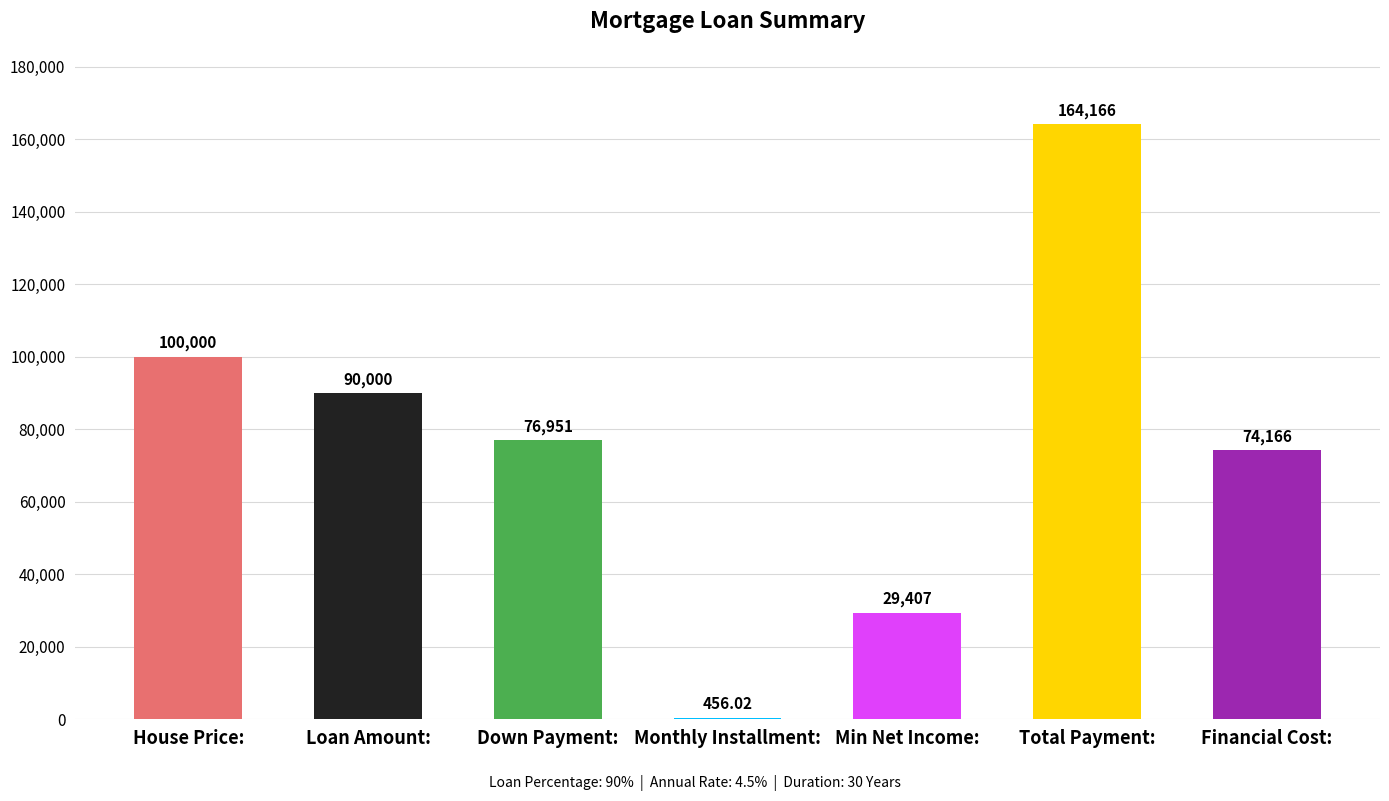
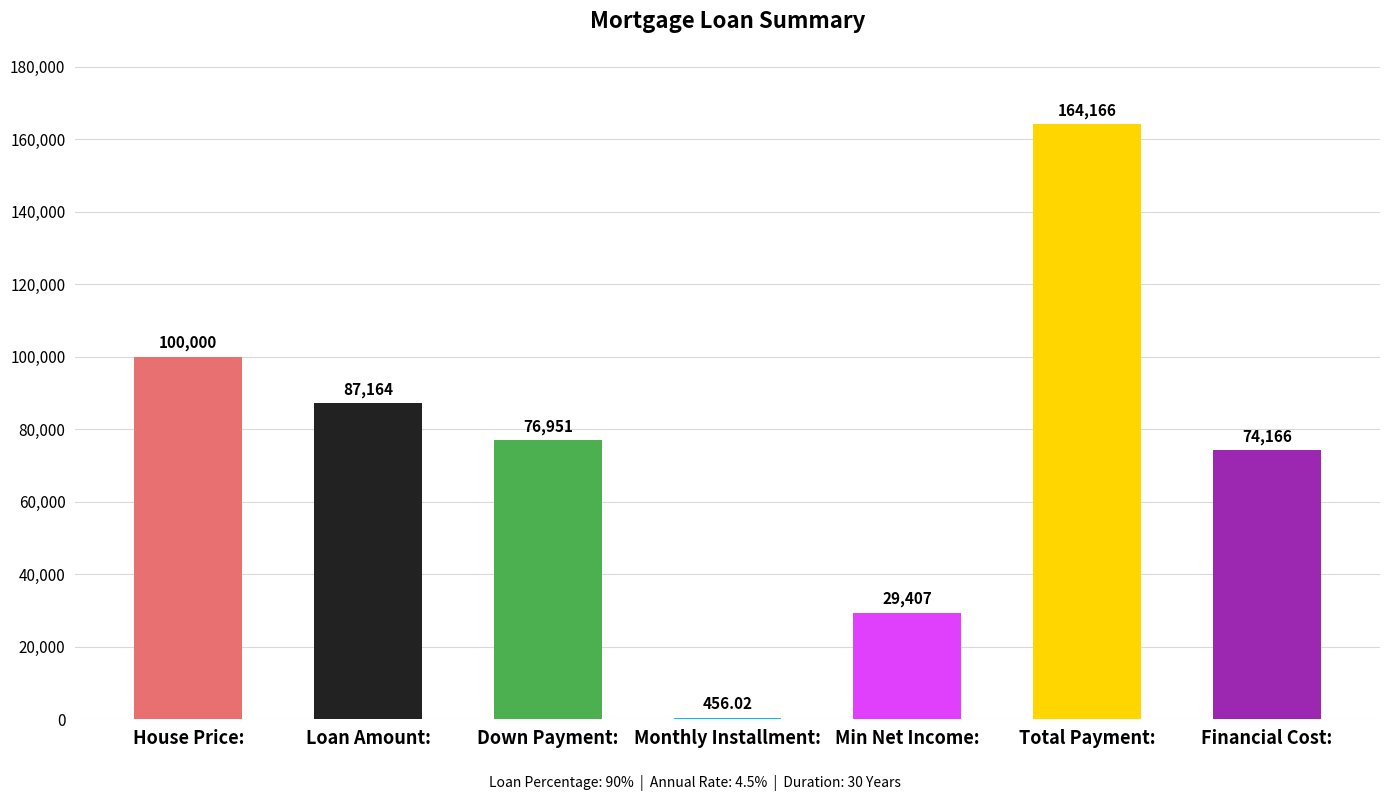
  {
    "House Price:": "100,000",
-   "Loan Amount:": "90,000",
+   "Loan Amount:": "87,164",
    "Down Payment:": "76,951",
    "Monthly Installment:": "456.02",
    "Min Net Income:": "29,407",
    "Total Payment:": "164,166",
    "Financial Cost:": "74,166"
  }
